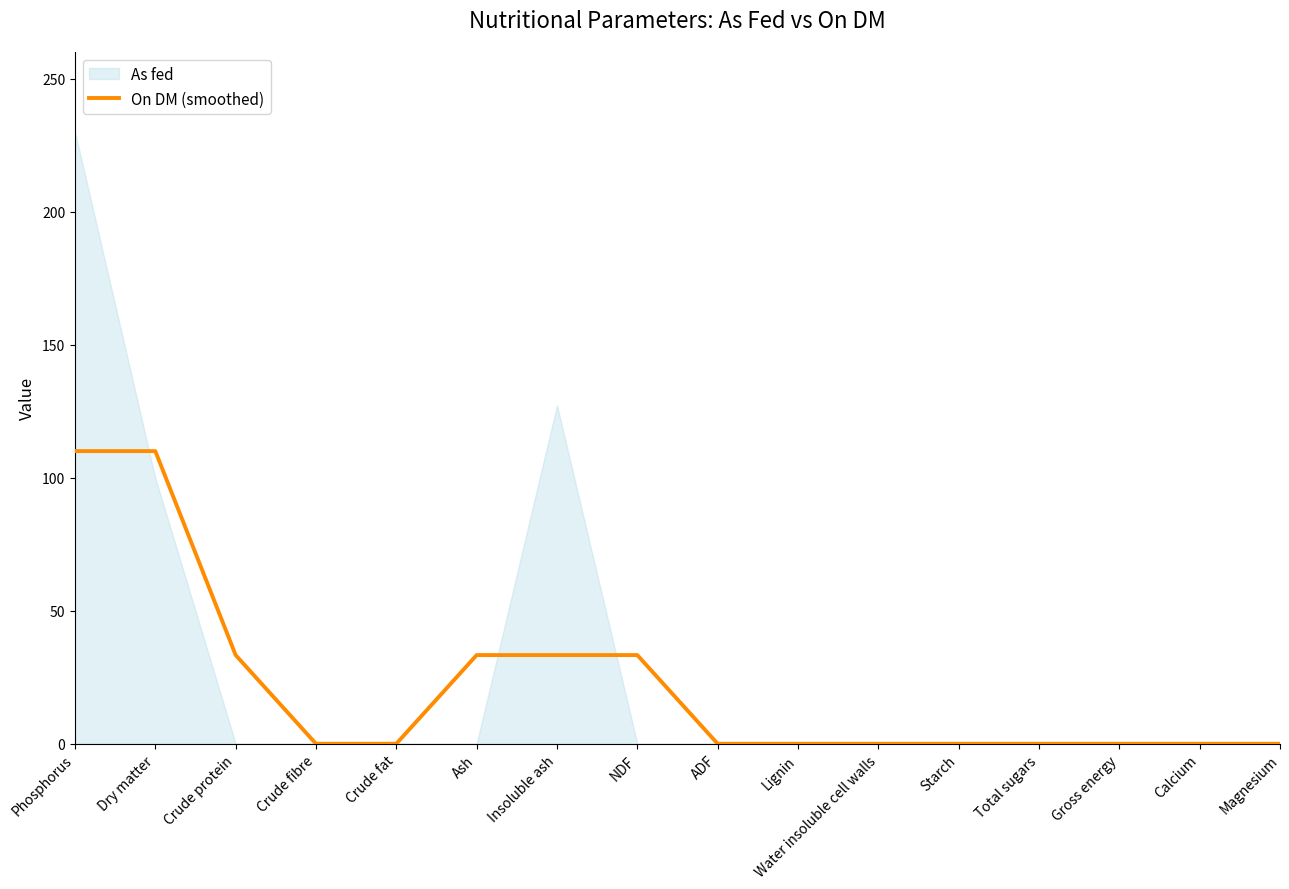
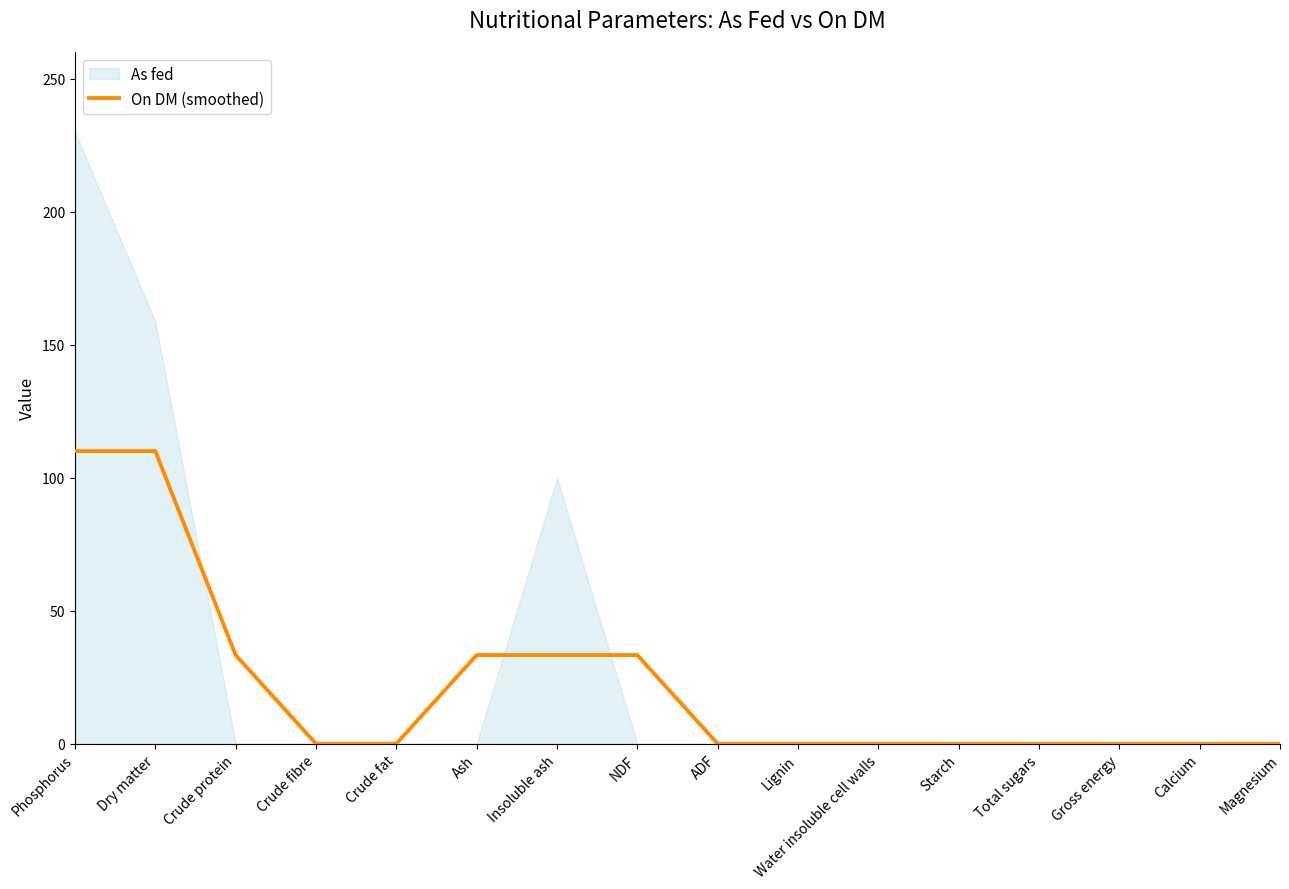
  {
    "On DM (smoothed)": {
      "Phosphorus": 110,
      "Dry matter": 110,
      "Crude protein": 33,
      "Ash": 33,
      "Insoluble ash": 33,
      "NDF": 33
    },
    "As fed": {
      "Phosphorus": 230,
-     "Dry matter": 100,
+     "Dry matter": 159,
      "Crude protein": 0,
      "Ash": 0,
-     "Insoluble ash": 127,
+     "Insoluble ash": 100,
      "NDF": 0
    }
  }
